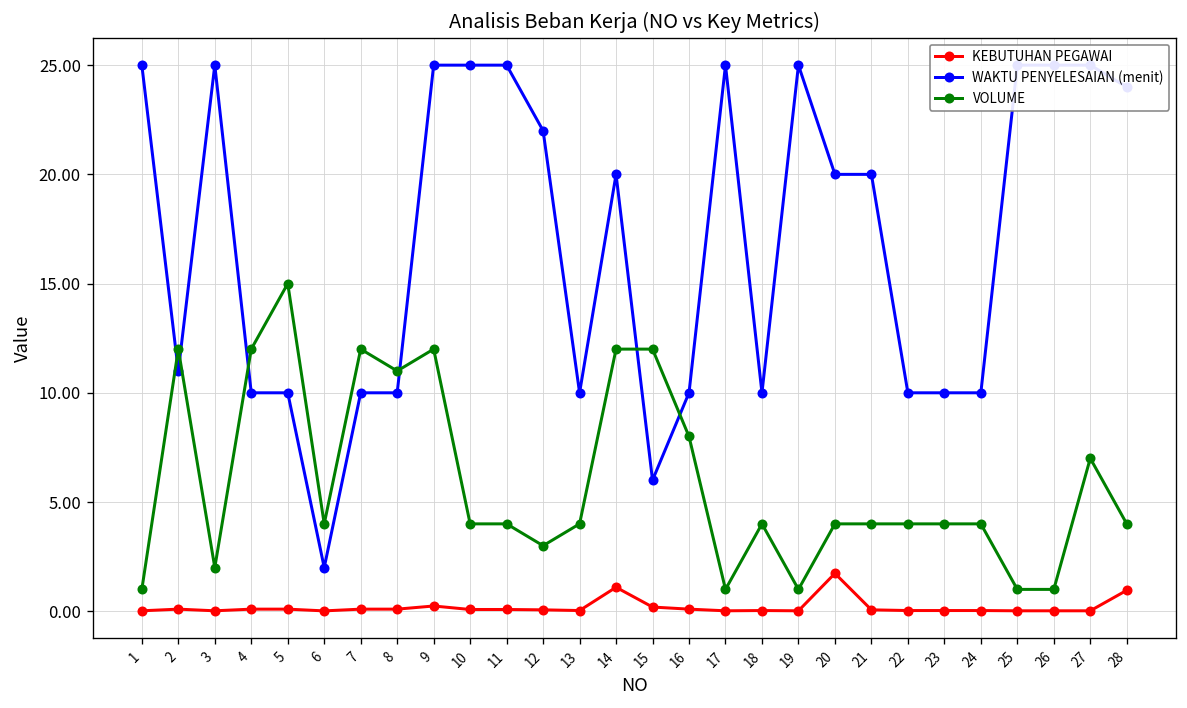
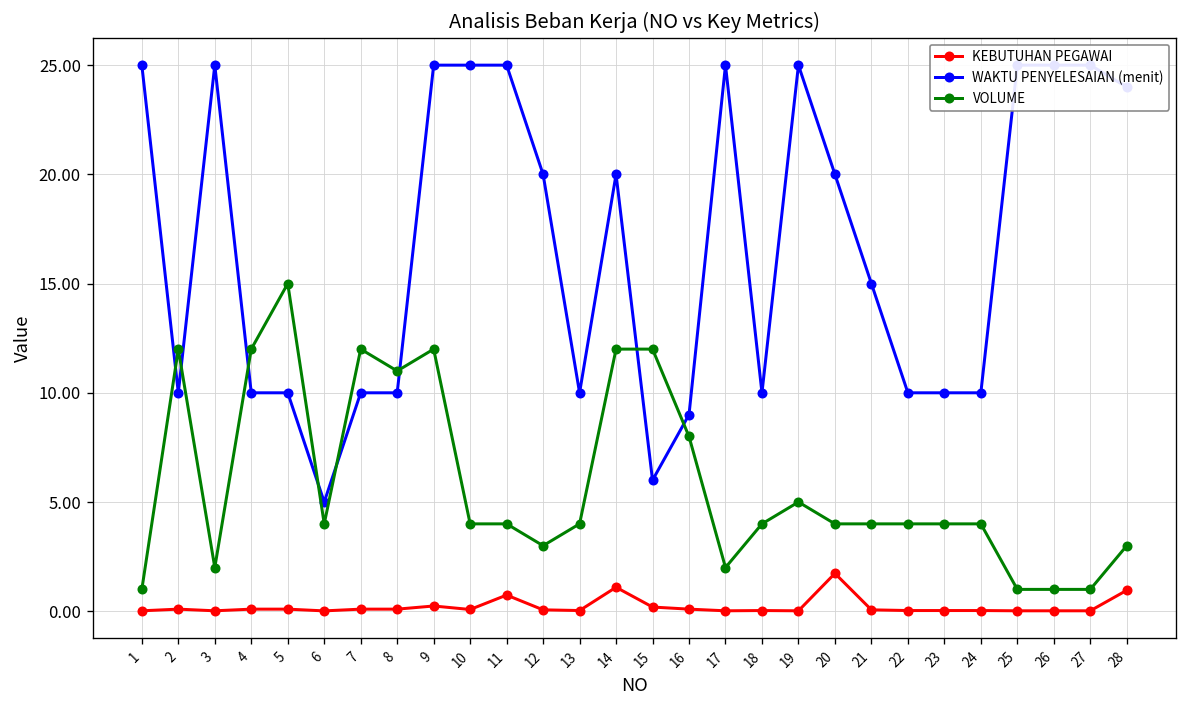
  {
    "KEBUTUHAN PEGAWAI": {
      "1": 0.0,
      "2": 0.1,
      "3": 0.0,
      "4": 0.1,
      "5": 0.1,
      "6": 0.0,
      "7": 0.1,
      "8": 0.1,
      "9": 0.2,
      "10": 0.1,
-     "11": 0.1,
+     "11": 0.7,
      "12": 0.1,
      "13": 0.0,
      "14": 1.1,
      "15": 0.2,
      "16": 0.1,
      "17": 0.0,
      "18": 0.0,
      "19": 0.0,
      "20": 1.7,
      "21": 0.1,
      "22": 0.0,
      "23": 0.0,
      "24": 0.0,
      "25": 0.0,
      "26": 0.0,
      "27": 0.0,
      "28": 1.0
    },
    "WAKTU PENYELESAIAN (menit)": {
      "1": 25,
-     "2": 11,
+     "2": 10,
      "3": 25,
      "4": 10,
      "5": 10,
-     "6": 2,
+     "6": 5,
      "7": 10,
      "8": 10,
      "9": 25,
      "10": 25,
      "11": 25,
-     "12": 22,
+     "12": 20,
      "13": 10,
      "14": 20,
      "15": 6,
-     "16": 10,
+     "16": 9,
      "17": 25,
      "18": 10,
      "19": 25,
      "20": 20,
-     "21": 20,
+     "21": 15,
      "22": 10,
      "23": 10,
      "24": 10
    },
    "VOLUME": {
      "1": 1,
      "2": 12,
      "3": 2,
      "4": 12,
      "5": 15,
      "6": 4,
      "7": 12,
      "8": 11,
      "9": 12,
      "10": 4,
      "11": 4,
      "12": 3,
      "13": 4,
      "14": 12,
      "15": 12,
      "16": 8,
-     "17": 1,
+     "17": 2,
      "18": 4,
-     "19": 1,
+     "19": 5,
      "20": 4,
      "21": 4,
      "22": 4,
      "23": 4,
      "24": 4,
      "25": 1,
      "26": 1,
-     "27": 7,
-     "28": 4
+     "27": 1,
+     "28": 3
    }
  }
